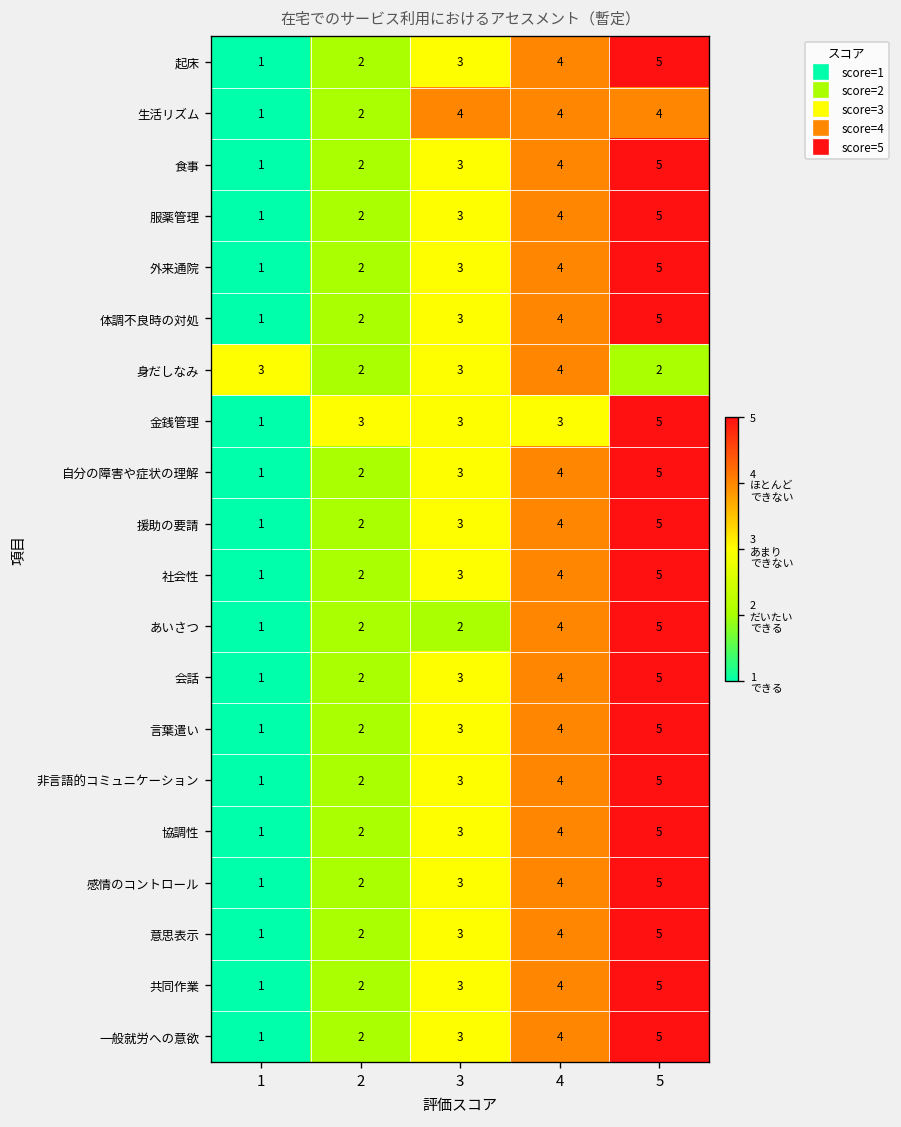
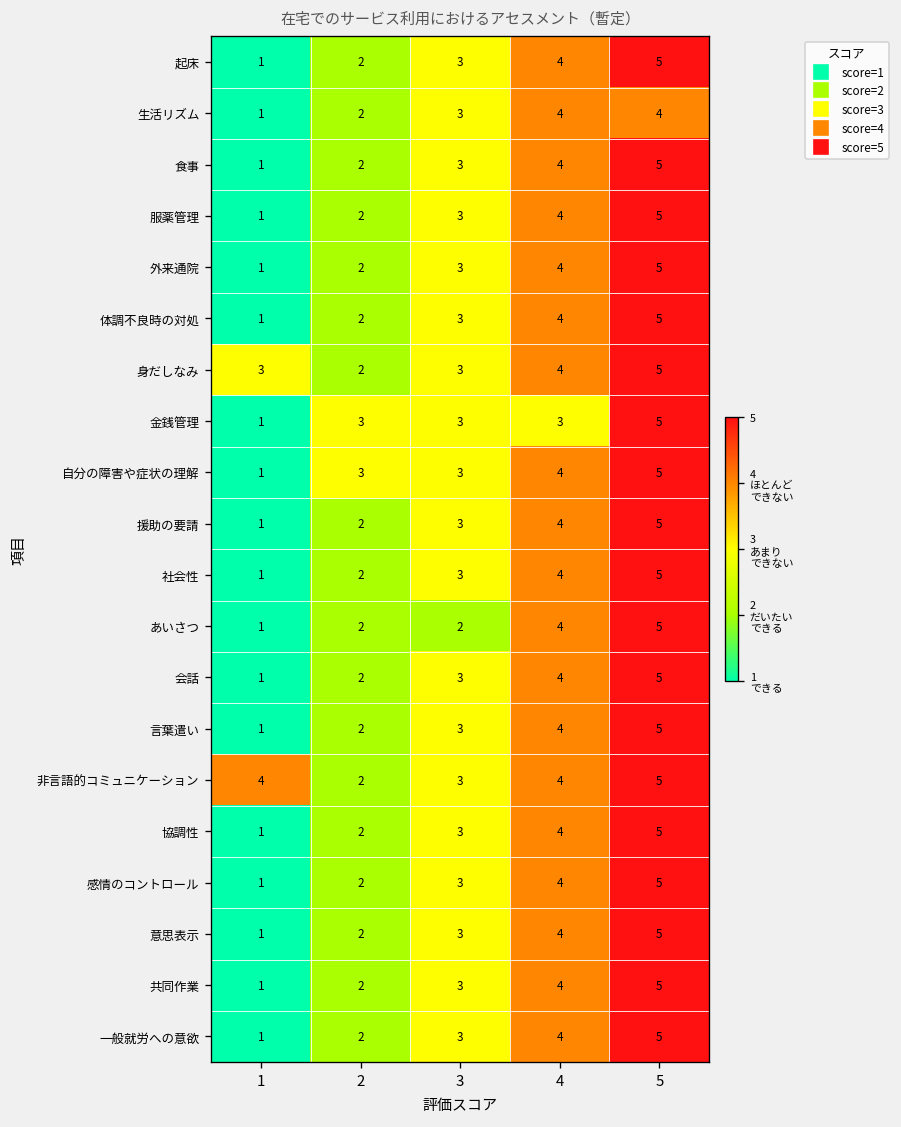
  {
    "起床": {
      "1": 1,
      "2": 2,
      "3": 3,
      "4": 4,
      "5": 5
    },
    "生活リズム": {
      "1": 1,
      "2": 2,
-     "3": 4,
+     "3": 3,
      "4": 4,
      "5": 4
    },
    "食事": {
      "1": 1,
      "2": 2,
      "3": 3,
      "4": 4,
      "5": 5
    },
    "服薬管理": {
      "1": 1,
      "2": 2,
      "3": 3,
      "4": 4,
      "5": 5
    },
    "外来通院": {
      "1": 1,
      "2": 2,
      "3": 3,
      "4": 4,
      "5": 5
    },
    "体調不良時の対処": {
      "1": 1,
      "2": 2,
      "3": 3,
      "4": 4,
      "5": 5
    },
    "身だしなみ": {
      "1": 3,
      "2": 2,
      "3": 3,
      "4": 4,
-     "5": 2
+     "5": 5
    },
    "金銭管理": {
      "1": 1,
      "2": 3,
      "3": 3,
      "4": 3,
      "5": 5
    },
    "自分の障害や症状の理解": {
      "1": 1,
-     "2": 2,
+     "2": 3,
      "3": 3,
      "4": 4,
      "5": 5
    },
    "援助の要請": {
      "1": 1,
      "2": 2,
      "3": 3,
      "4": 4,
      "5": 5
    },
    "社会性": {
      "1": 1,
      "2": 2,
      "3": 3,
      "4": 4,
      "5": 5
    },
    "あいさつ": {
      "1": 1,
      "2": 2,
      "3": 2,
      "4": 4,
      "5": 5
    },
    "会話": {
      "1": 1,
      "2": 2,
      "3": 3,
      "4": 4,
      "5": 5
    },
    "言葉遣い": {
      "1": 1,
      "2": 2,
      "3": 3,
      "4": 4,
      "5": 5
    },
    "非言語的コミュニケーション": {
-     "1": 1,
+     "1": 4,
      "2": 2,
      "3": 3,
      "4": 4,
      "5": 5
    },
    "協調性": {
      "1": 1,
      "2": 2,
      "3": 3,
      "4": 4,
      "5": 5
    },
    "感情のコントロール": {
      "1": 1,
      "2": 2,
      "3": 3,
      "4": 4,
      "5": 5
    },
    "意思表示": {
      "1": 1,
      "2": 2,
      "3": 3,
      "4": 4,
      "5": 5
    },
    "共同作業": {
      "1": 1,
      "2": 2,
      "3": 3,
      "4": 4,
      "5": 5
    },
    "一般就労への意欲": {
      "1": 1,
      "2": 2,
      "3": 3,
      "4": 4,
      "5": 5
    }
  }
